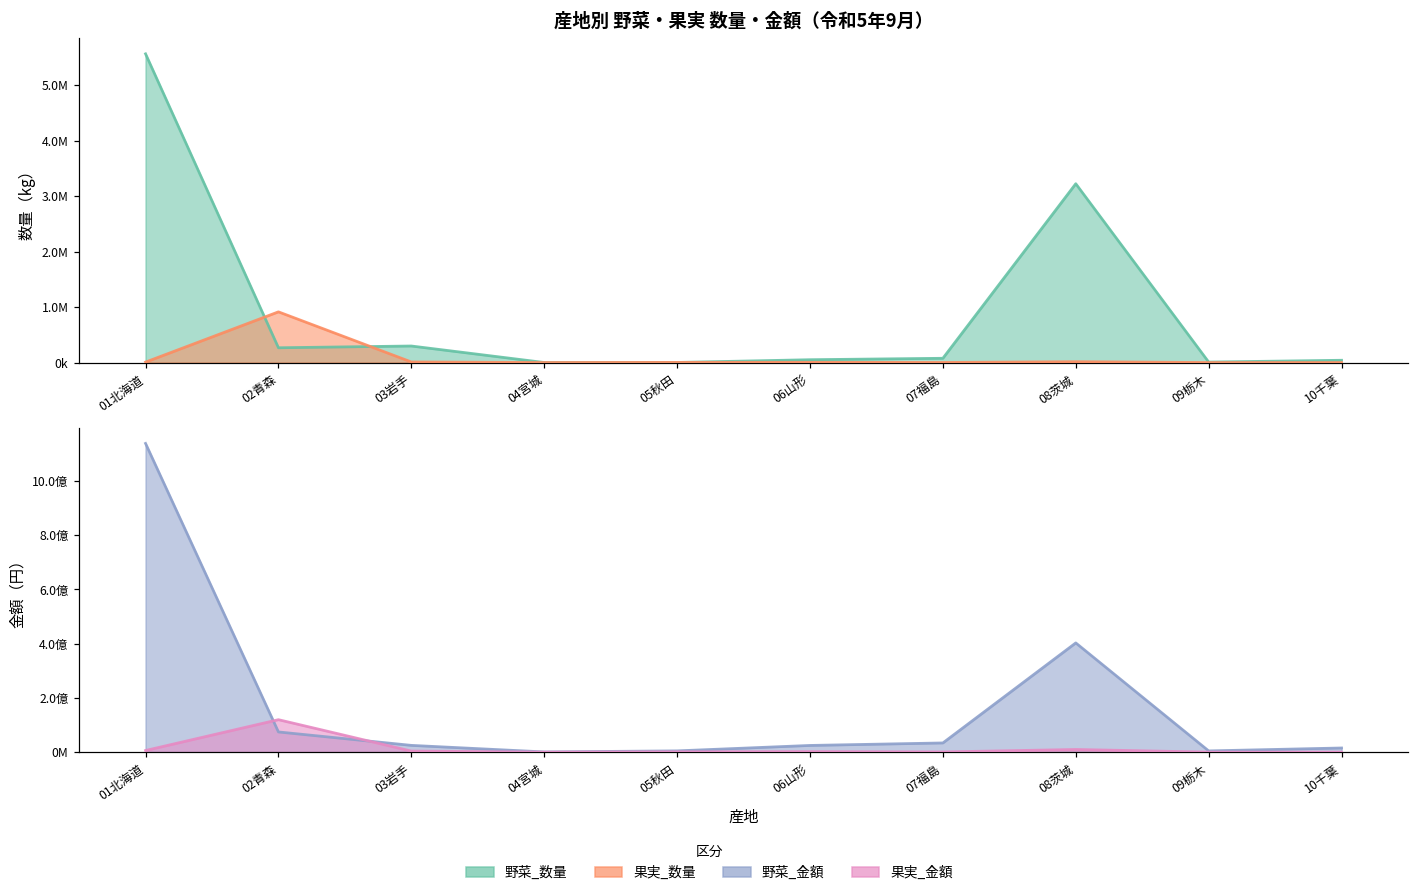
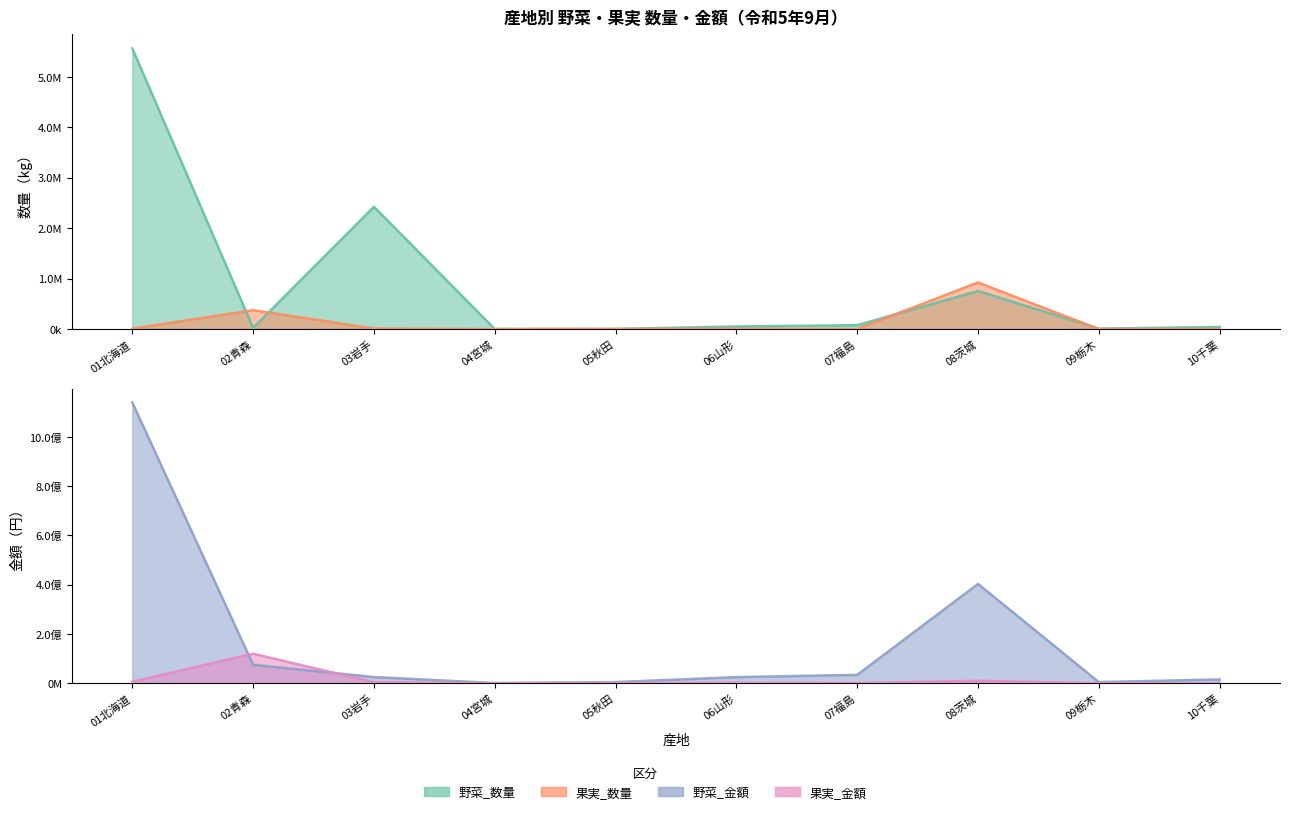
  {
    "産地別 野菜・果実 数量・金額（令和5年9月）": {
      "野菜_数量": {
        "01北海道": 5600000,
-       "02青森": 300000,
-       "03岩手": 300000,
+       "02青森": 0,
+       "03岩手": 2400000,
        "07福島": 100000,
-       "08茨城": 3200000
+       "08茨城": 800000
      },
      "果実_数量": {
        "01北海道": 0,
-       "02青森": 900000,
+       "02青森": 400000,
        "03岩手": 0,
        "07福島": 0,
-       "08茨城": 0
+       "08茨城": 900000
      }
    }
  }
